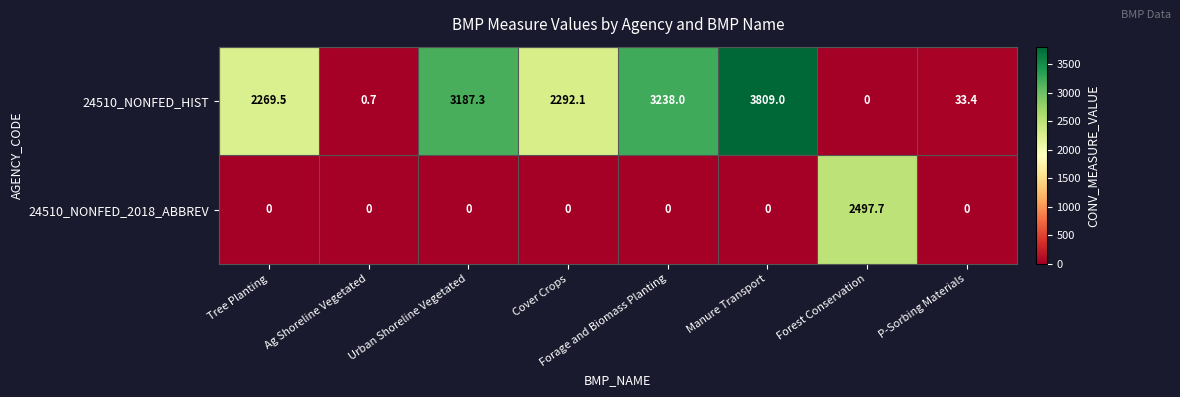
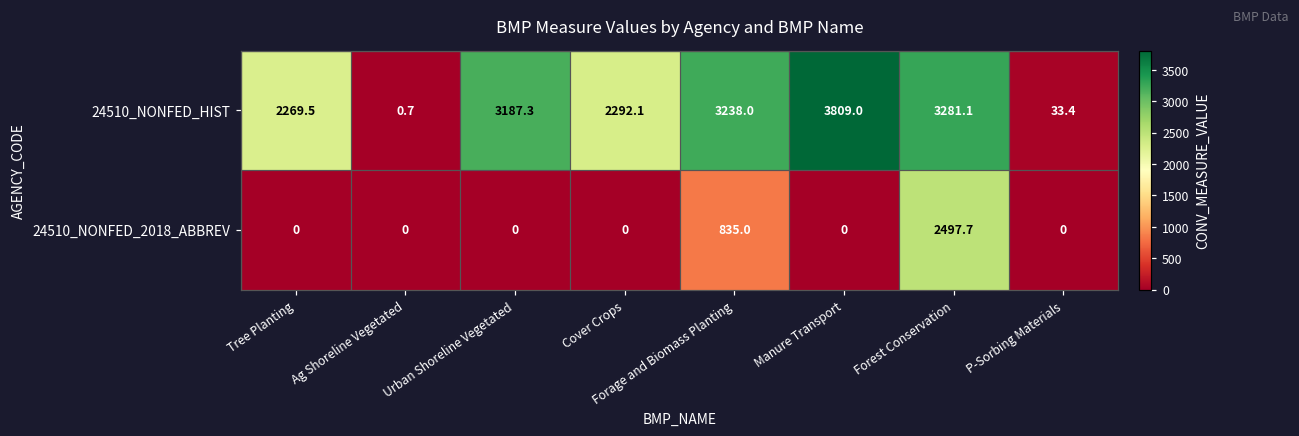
  {
    "24510_NONFED_HIST": {
      "Tree Planting": 2269.5,
      "Ag Shoreline Vegetated": 0.7,
      "Urban Shoreline Vegetated": 3187.3,
      "Cover Crops": 2292.1,
      "Forage and Biomass Planting": 3238.0,
      "Manure Transport": 3809.0,
-     "Forest Conservation": 0,
+     "Forest Conservation": 3281.1,
      "P-Sorbing Materials": 33.4
    },
    "24510_NONFED_2018_ABBREV": {
      "Tree Planting": 0,
      "Ag Shoreline Vegetated": 0,
      "Urban Shoreline Vegetated": 0,
      "Cover Crops": 0,
-     "Forage and Biomass Planting": 0,
+     "Forage and Biomass Planting": 835.0,
      "Manure Transport": 0,
      "Forest Conservation": 2497.7,
      "P-Sorbing Materials": 0
    }
  }
